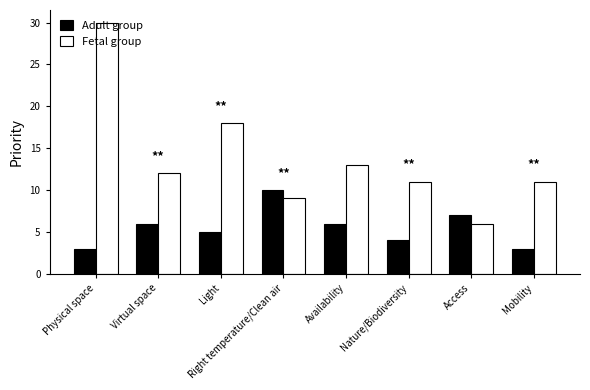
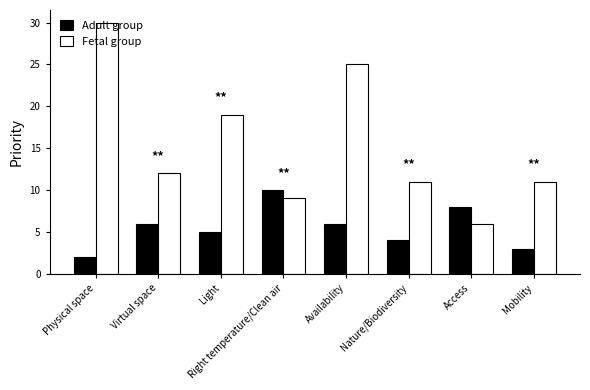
  {
    "Adult group": {
-     "Physical space": 3,
+     "Physical space": 2,
      "Virtual space": 6,
      "Light": 5,
      "Right temperature/Clean air": 10,
      "Availability": 6,
      "Nature/Biodiversity": 4,
-     "Access": 7,
+     "Access": 8,
      "Mobility": 3
    },
    "Fetal group": {
      "Physical space": 30,
      "Virtual space": 12,
-     "Light": 18,
+     "Light": 19,
      "Right temperature/Clean air": 9,
-     "Availability": 13,
+     "Availability": 25,
      "Nature/Biodiversity": 11,
      "Access": 6,
      "Mobility": 11
    }
  }
